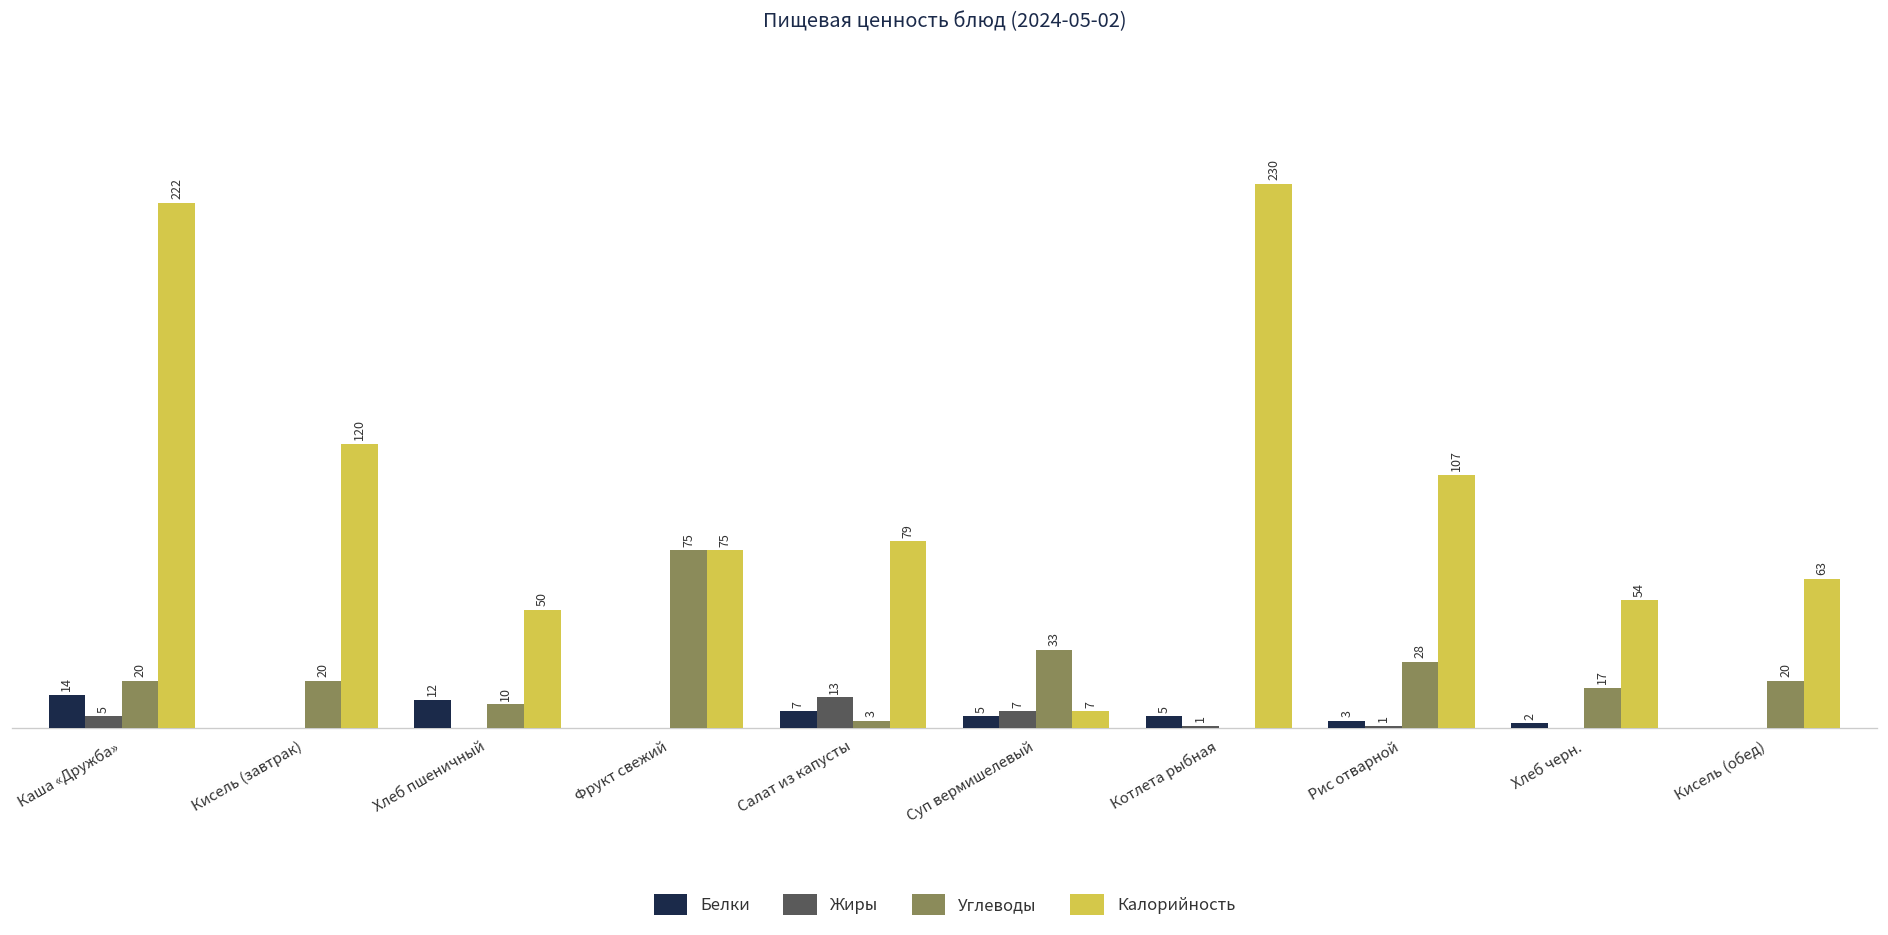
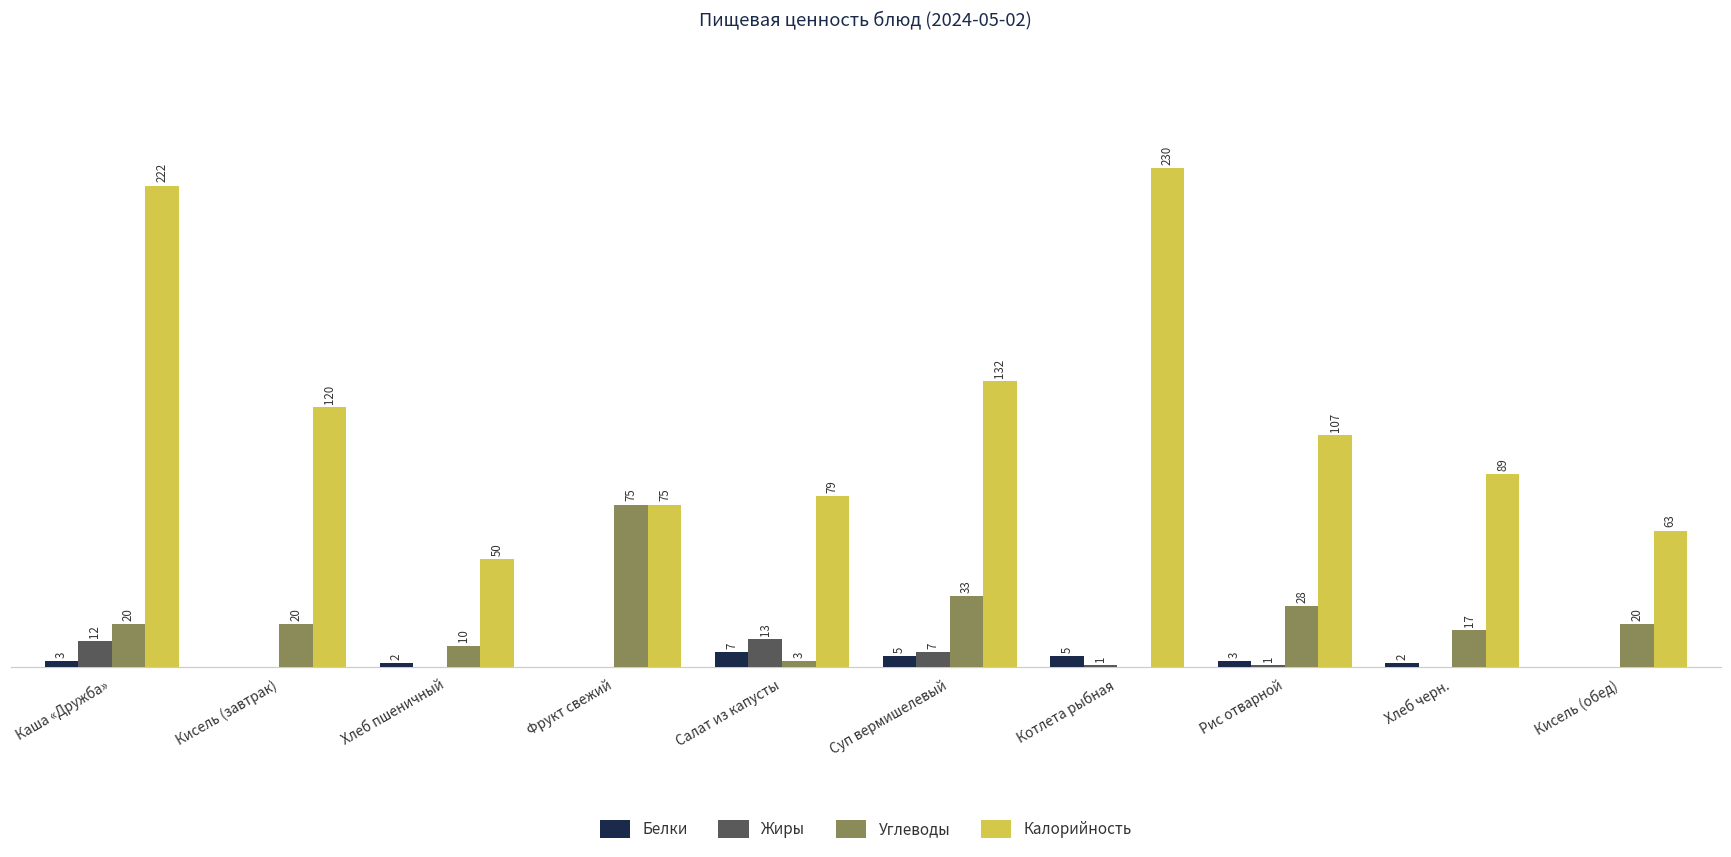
  {
    "Белки": {
-     "Каша «Дружба»": 14,
-     "Хлеб пшеничный": 12,
+     "Каша «Дружба»": 3,
+     "Хлеб пшеничный": 2,
      "Салат из капусты": 7,
      "Суп вермишелевый": 5,
      "Котлета рыбная": 5,
      "Рис отварной": 3,
      "Хлеб черн.": 2
    },
    "Жиры": {
-     "Каша «Дружба»": 5,
+     "Каша «Дружба»": 12,
      "Салат из капусты": 13,
      "Суп вермишелевый": 7,
      "Котлета рыбная": 1,
      "Рис отварной": 1
    },
    "Углеводы": {
      "Каша «Дружба»": 20,
      "Кисель (завтрак)": 20,
      "Хлеб пшеничный": 10,
      "Фрукт свежий": 75,
      "Салат из капусты": 3,
      "Суп вермишелевый": 33,
      "Рис отварной": 28,
      "Хлеб черн.": 17,
      "Кисель (обед)": 20
    },
    "Калорийность": {
      "Каша «Дружба»": 222,
      "Кисель (завтрак)": 120,
      "Хлеб пшеничный": 50,
      "Фрукт свежий": 75,
      "Салат из капусты": 79,
-     "Суп вермишелевый": 7,
+     "Суп вермишелевый": 132,
      "Котлета рыбная": 230,
      "Рис отварной": 107,
-     "Хлеб черн.": 54,
+     "Хлеб черн.": 89,
      "Кисель (обед)": 63
    }
  }
